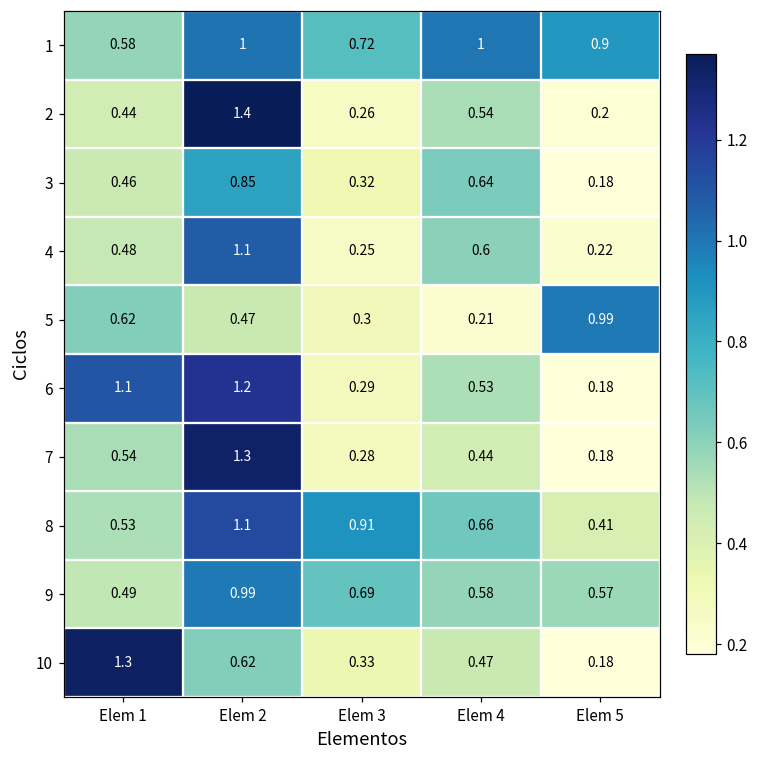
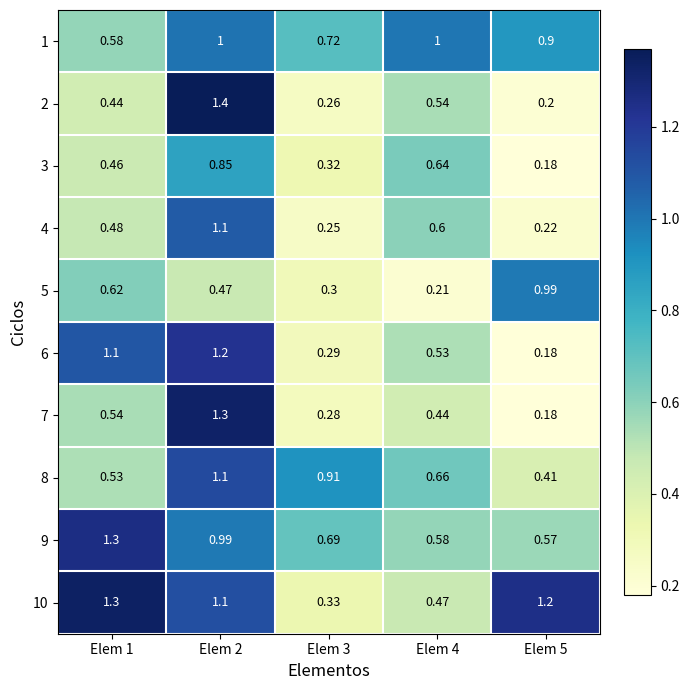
  {
    "1": {
      "Elem 1": 0.58,
      "Elem 2": 1,
      "Elem 3": 0.72,
      "Elem 4": 1,
      "Elem 5": 0.9
    },
    "2": {
      "Elem 1": 0.44,
      "Elem 2": 1.4,
      "Elem 3": 0.26,
      "Elem 4": 0.54,
      "Elem 5": 0.2
    },
    "3": {
      "Elem 1": 0.46,
      "Elem 2": 0.85,
      "Elem 3": 0.32,
      "Elem 4": 0.64,
      "Elem 5": 0.18
    },
    "4": {
      "Elem 1": 0.48,
      "Elem 2": 1.1,
      "Elem 3": 0.25,
      "Elem 4": 0.6,
      "Elem 5": 0.22
    },
    "5": {
      "Elem 1": 0.62,
      "Elem 2": 0.47,
      "Elem 3": 0.3,
      "Elem 4": 0.21,
      "Elem 5": 0.99
    },
    "6": {
      "Elem 1": 1.1,
      "Elem 2": 1.2,
      "Elem 3": 0.29,
      "Elem 4": 0.53,
      "Elem 5": 0.18
    },
    "7": {
      "Elem 1": 0.54,
      "Elem 2": 1.3,
      "Elem 3": 0.28,
      "Elem 4": 0.44,
      "Elem 5": 0.18
    },
    "8": {
      "Elem 1": 0.53,
      "Elem 2": 1.1,
      "Elem 3": 0.91,
      "Elem 4": 0.66,
      "Elem 5": 0.41
    },
    "9": {
-     "Elem 1": 0.49,
+     "Elem 1": 1.3,
      "Elem 2": 0.99,
      "Elem 3": 0.69,
      "Elem 4": 0.58,
      "Elem 5": 0.57
    },
    "10": {
      "Elem 1": 1.3,
-     "Elem 2": 0.62,
+     "Elem 2": 1.1,
      "Elem 3": 0.33,
      "Elem 4": 0.47,
-     "Elem 5": 0.18
+     "Elem 5": 1.2
    }
  }
